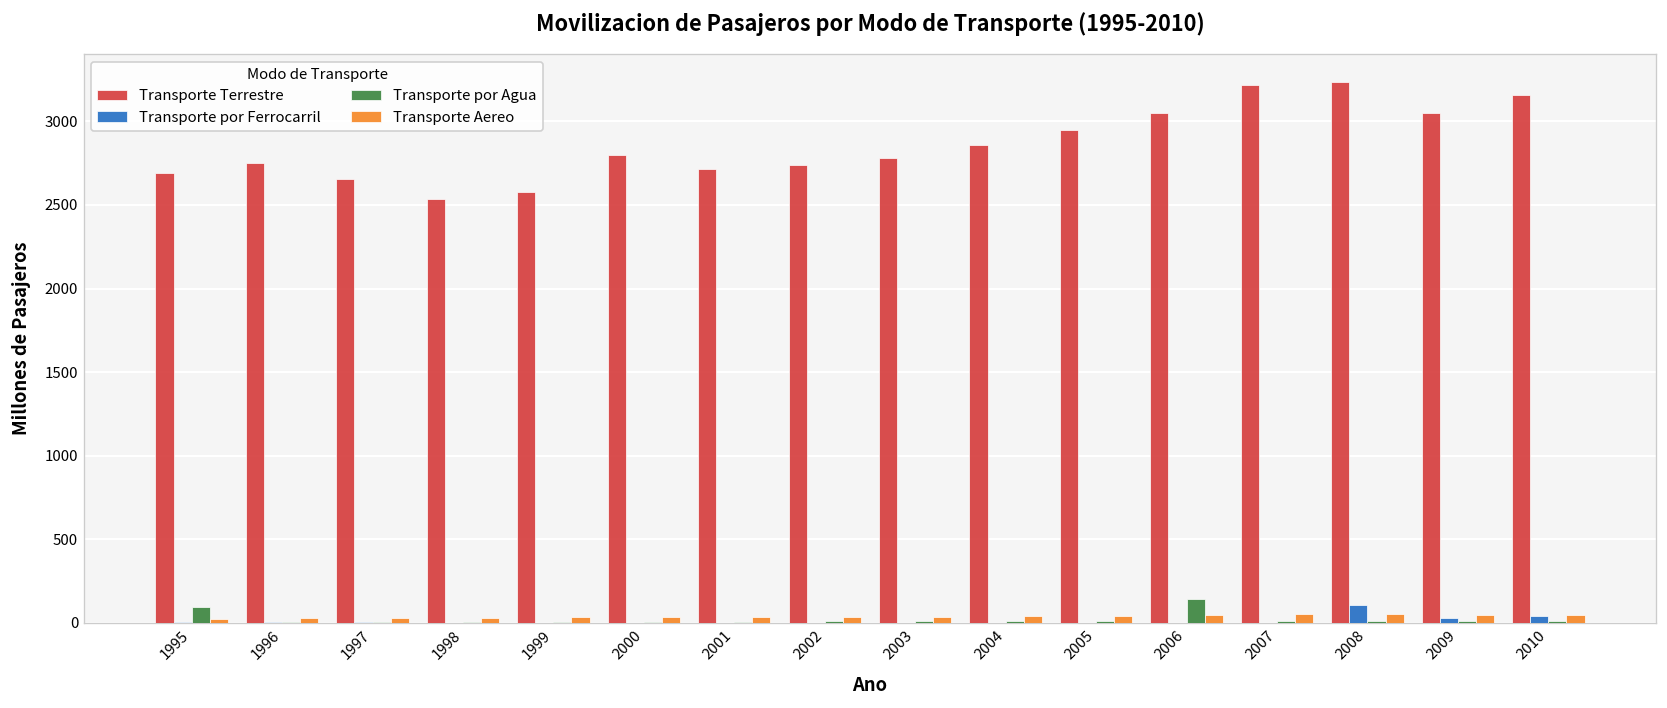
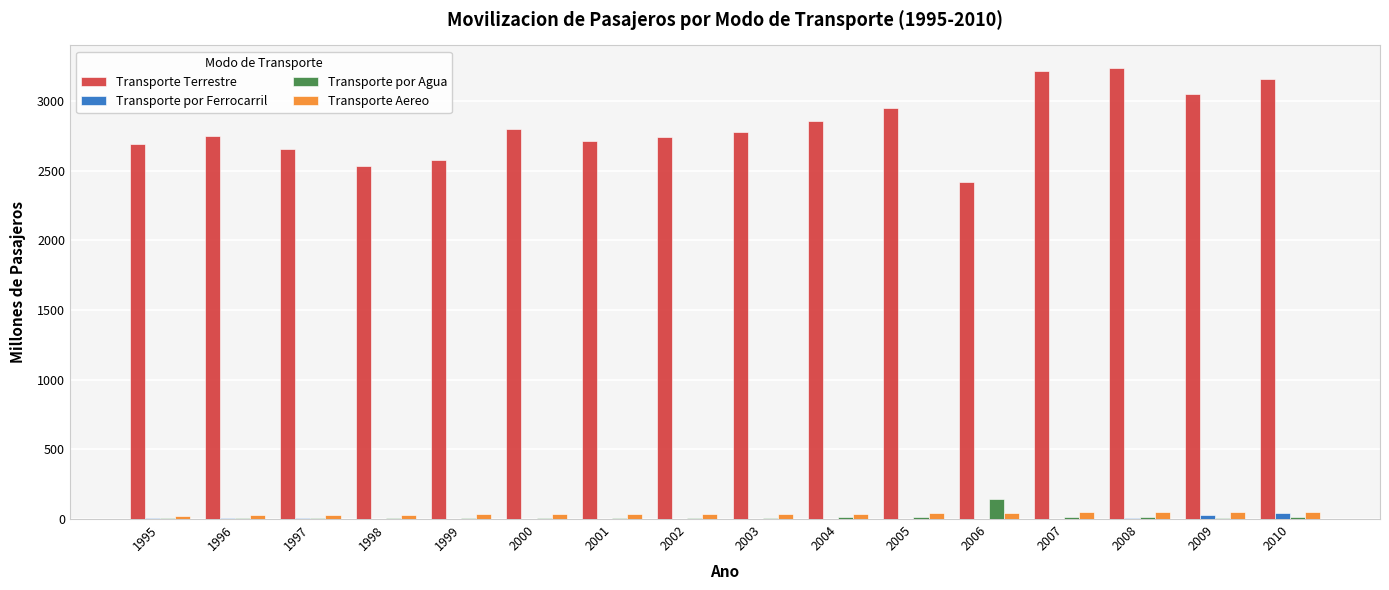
  {
    "Transporte Terrestre": {
      "1995": 2690,
      "1996": 2750,
      "1997": 2660,
      "1998": 2540,
      "1999": 2580,
      "2000": 2800,
      "2001": 2710,
      "2002": 2740,
      "2003": 2780,
      "2004": 2860,
      "2005": 2950,
-     "2006": 3050,
+     "2006": 2420,
      "2007": 3220,
      "2008": 3240,
      "2009": 3050,
      "2010": 3160
    },
    "Transporte por Ferrocarril": {
-     "2008": 110,
+     "2008": 10,
      "2009": 30,
      "2010": 40
    },
    "Transporte por Agua": {
-     "1995": 100,
+     "1995": 10,
      "2006": 140
    },
    "Transporte Aereo": {
      "1995": 30,
      "1996": 30,
      "1997": 30,
      "1998": 30,
      "1999": 30,
      "2000": 30,
      "2001": 30,
      "2002": 30,
      "2003": 40,
      "2004": 40,
      "2005": 40,
      "2006": 50,
      "2007": 50,
      "2008": 50,
      "2009": 50,
      "2010": 50
    }
  }
